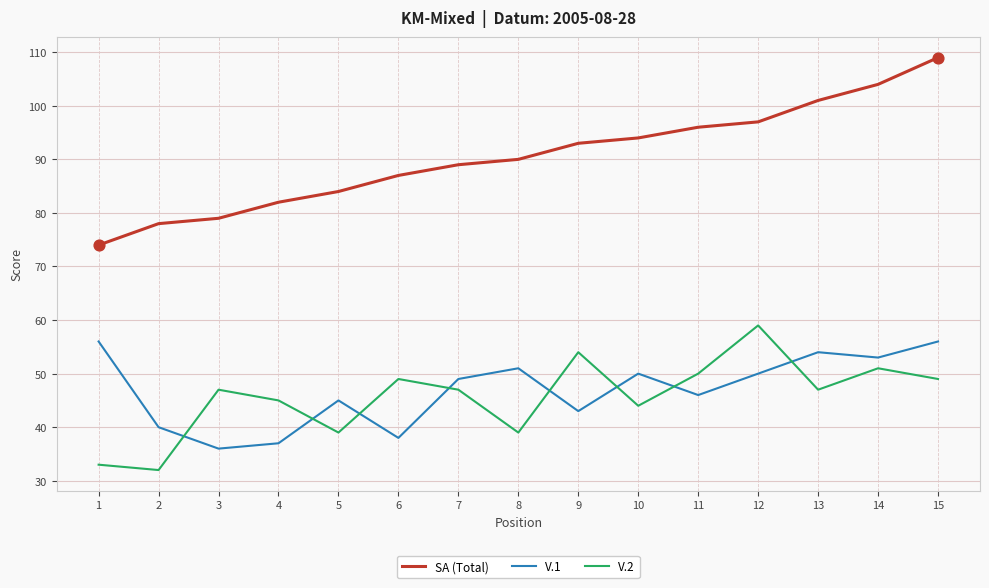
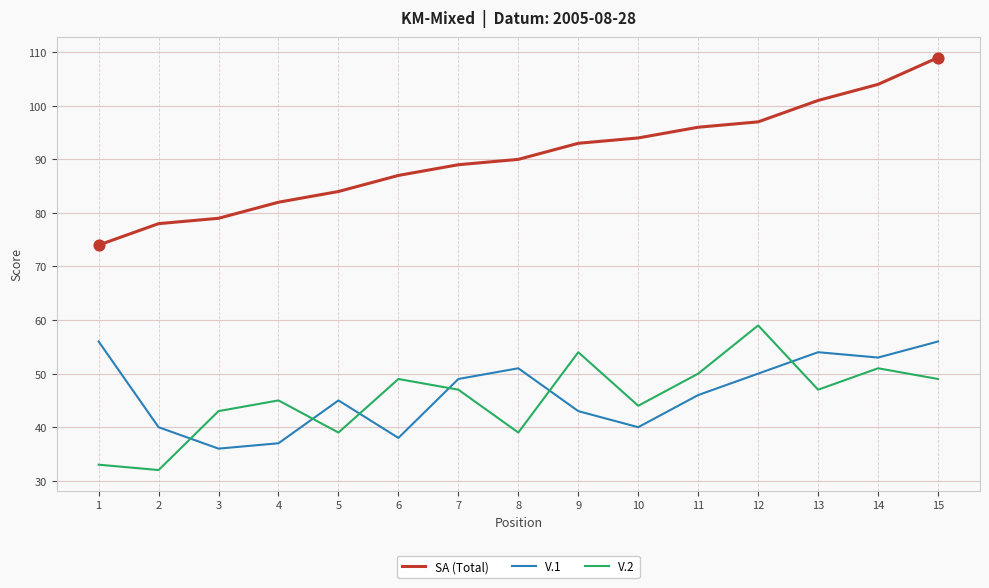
  {
    "V.1": {
      "1": 56,
      "2": 40,
      "3": 36,
      "4": 37,
      "5": 45,
      "6": 38,
      "7": 49,
      "8": 51,
      "9": 43,
-     "10": 50,
+     "10": 40,
      "11": 46,
      "12": 50,
      "13": 54,
      "14": 53,
      "15": 56
    },
    "V.2": {
      "1": 33,
      "2": 32,
-     "3": 47,
+     "3": 43,
      "4": 45,
      "5": 39,
      "6": 49,
      "7": 47,
      "8": 39,
      "9": 54,
      "10": 44,
      "11": 50,
      "12": 59,
      "13": 47,
      "14": 51,
      "15": 49
    }
  }
